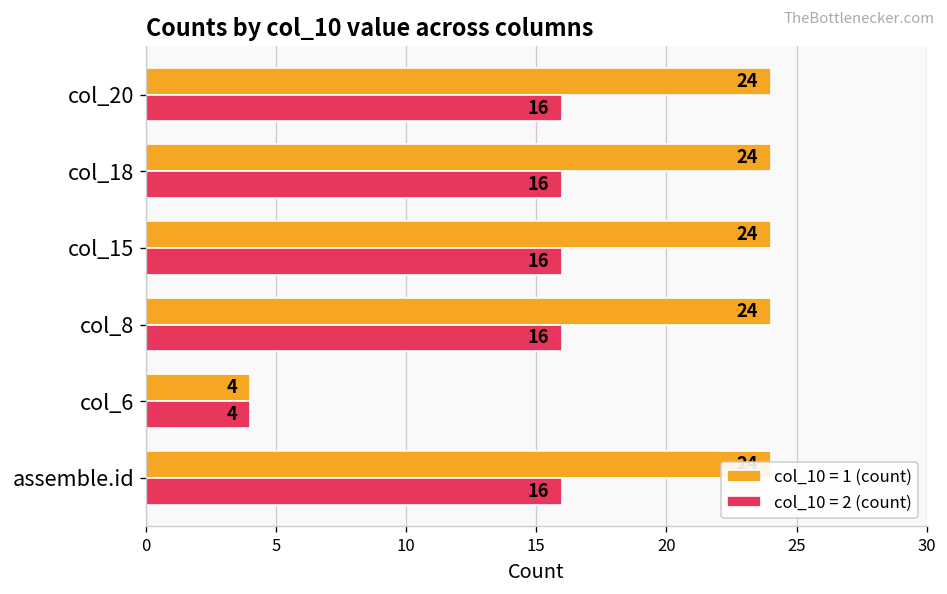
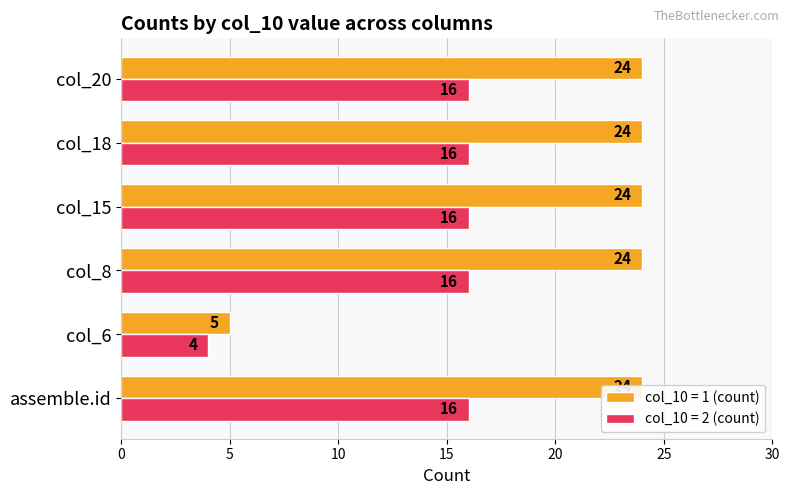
  {
    "col_10 = 1 (count)": {
      "col_20": 24,
      "col_18": 24,
      "col_15": 24,
      "col_8": 24,
-     "col_6": 4
+     "col_6": 5
    },
    "col_10 = 2 (count)": {
      "col_20": 16,
      "col_18": 16,
      "col_15": 16,
      "col_8": 16,
      "col_6": 4,
      "assemble.id": 16
    }
  }
